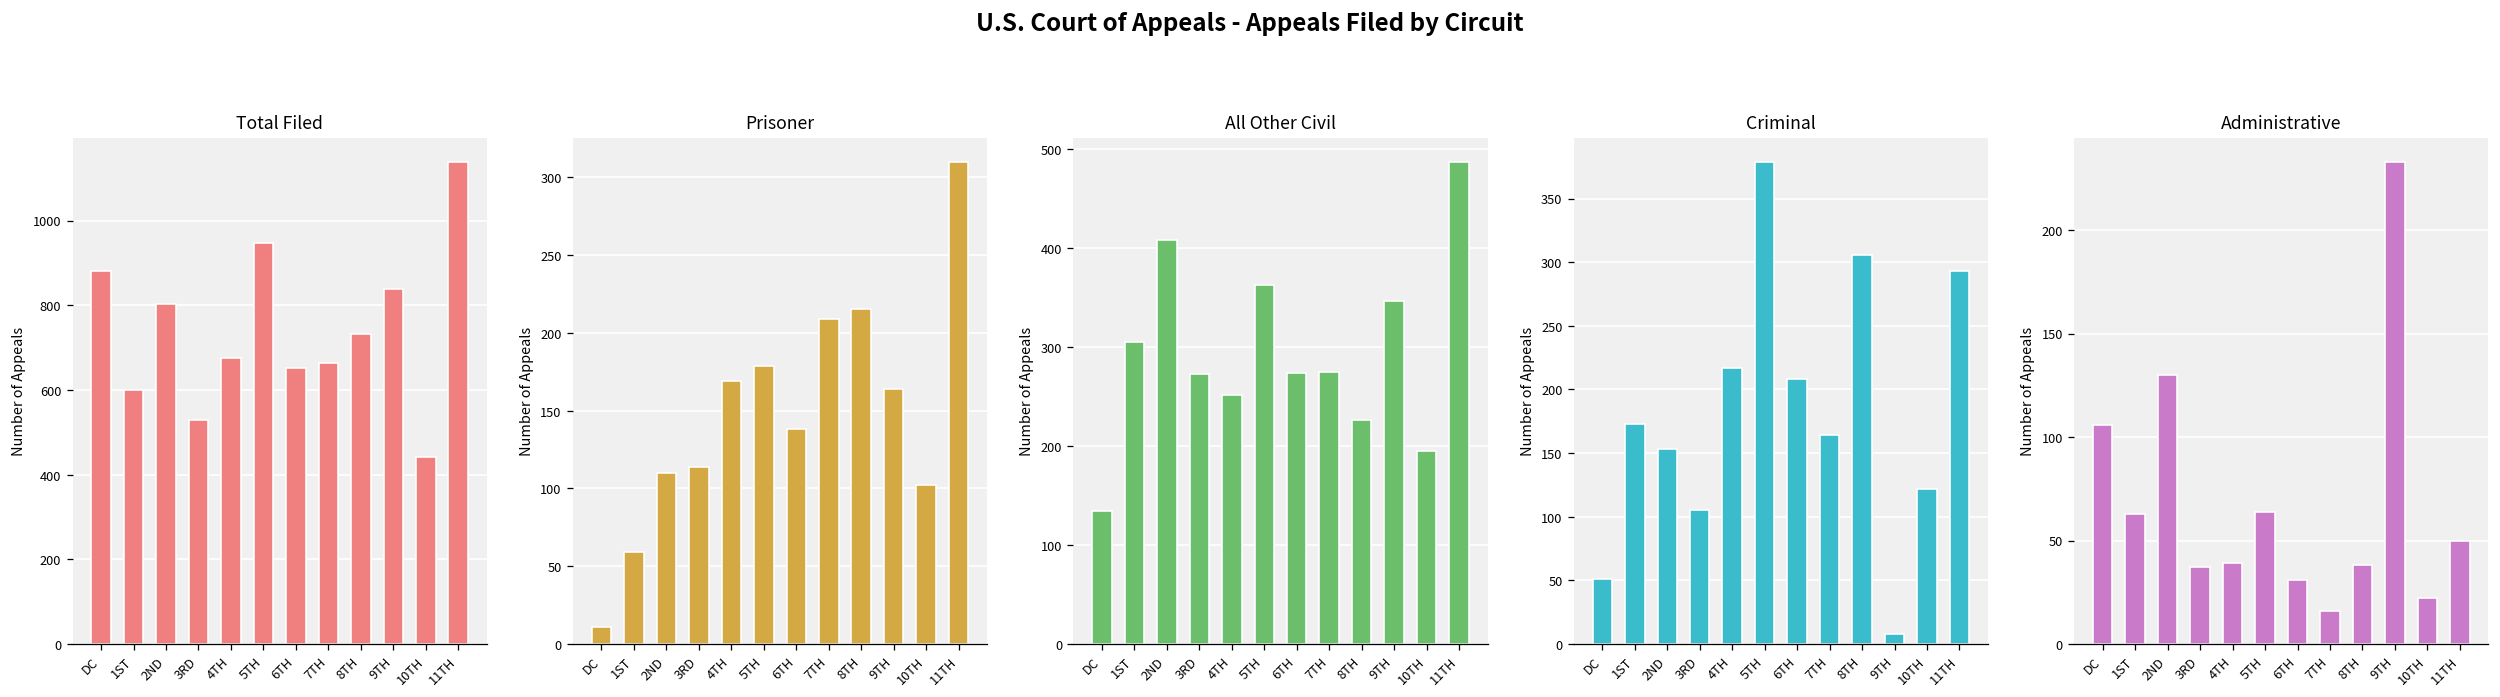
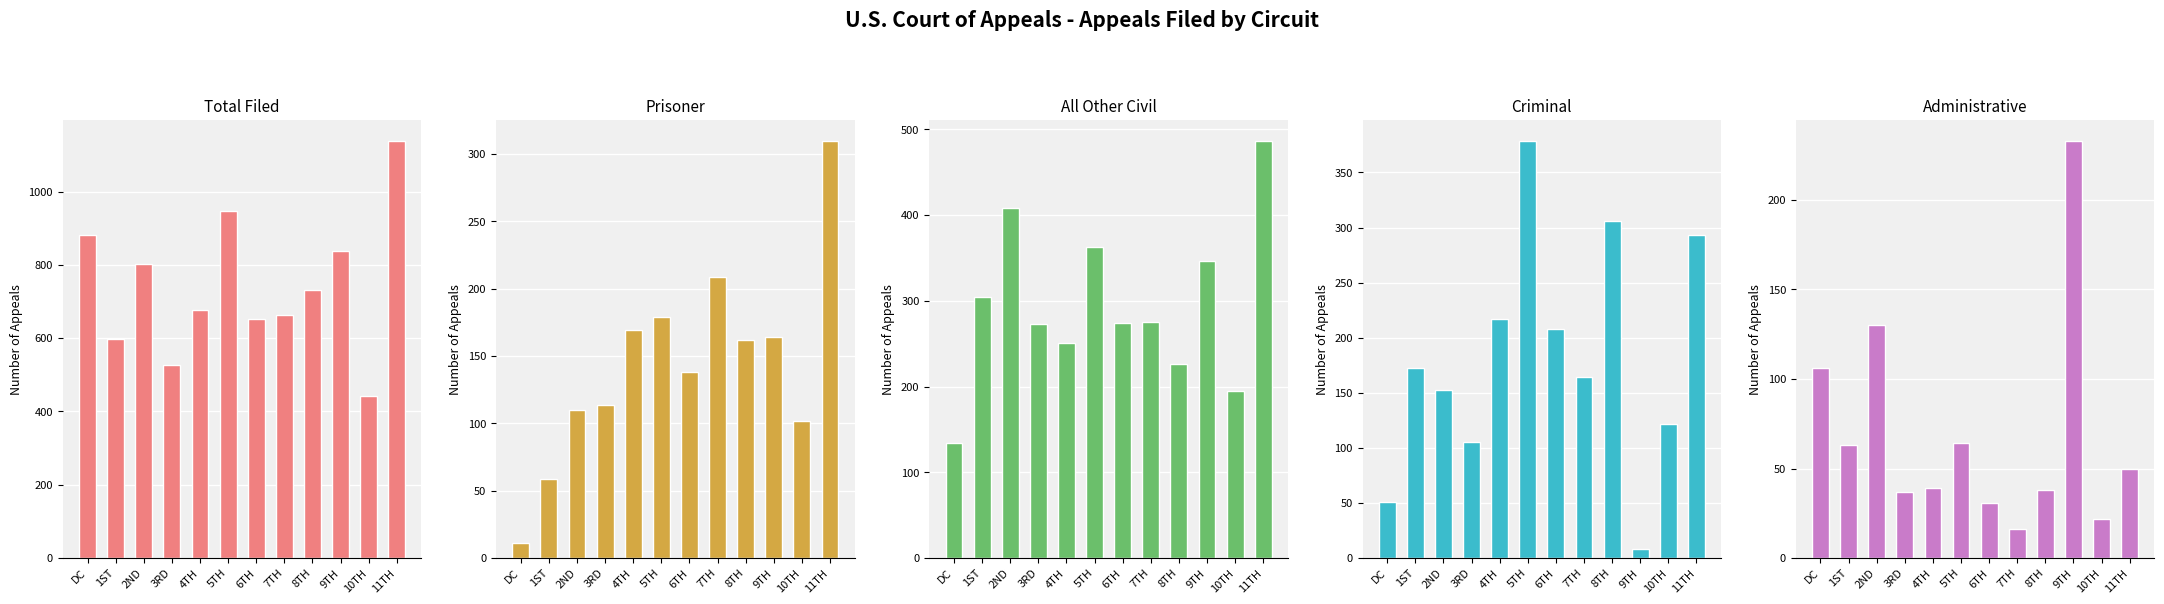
  {
    "Total Filed": {
      "DC": 880,
      "1ST": 600,
      "2ND": 800,
      "3RD": 530,
      "4TH": 680,
      "5TH": 950,
      "6TH": 650,
      "7TH": 660,
      "8TH": 730,
      "9TH": 840,
      "10TH": 440,
      "11TH": 1140
    },
    "Prisoner": {
      "DC": 11,
      "1ST": 59,
      "2ND": 110,
      "3RD": 114,
      "4TH": 169,
      "5TH": 179,
      "6TH": 138,
      "7TH": 209,
-     "8TH": 215,
+     "8TH": 162,
      "9TH": 164,
      "10TH": 102,
      "11TH": 310
    },
    "All Other Civil": {
      "DC": 130,
      "1ST": 310,
      "2ND": 410,
      "3RD": 270,
      "4TH": 250,
      "5TH": 360,
      "6TH": 270,
      "7TH": 280,
      "8TH": 230,
      "9TH": 350,
      "10TH": 200,
      "11TH": 490
    },
    "Criminal": {
      "DC": 51,
      "1ST": 173,
      "2ND": 153,
      "3RD": 105,
      "4TH": 217,
      "5TH": 379,
      "6TH": 208,
      "7TH": 164,
      "8TH": 306,
      "9TH": 8,
      "10TH": 122,
      "11TH": 293
    },
    "Administrative": {
      "DC": 106,
      "1ST": 63,
      "2ND": 130,
      "3RD": 37,
      "4TH": 39,
      "5TH": 64,
      "6TH": 31,
      "7TH": 16,
      "8TH": 38,
      "9TH": 233,
      "10TH": 22,
      "11TH": 50
    }
  }
